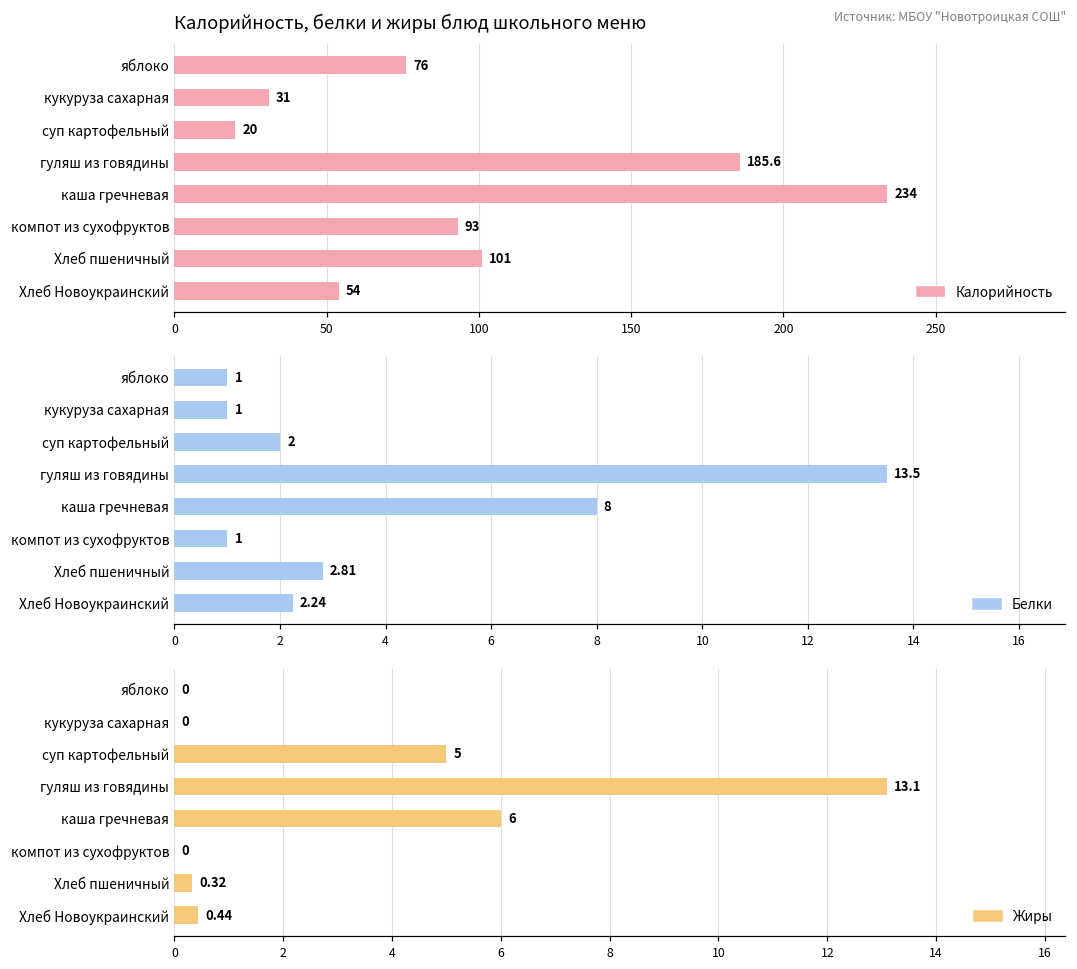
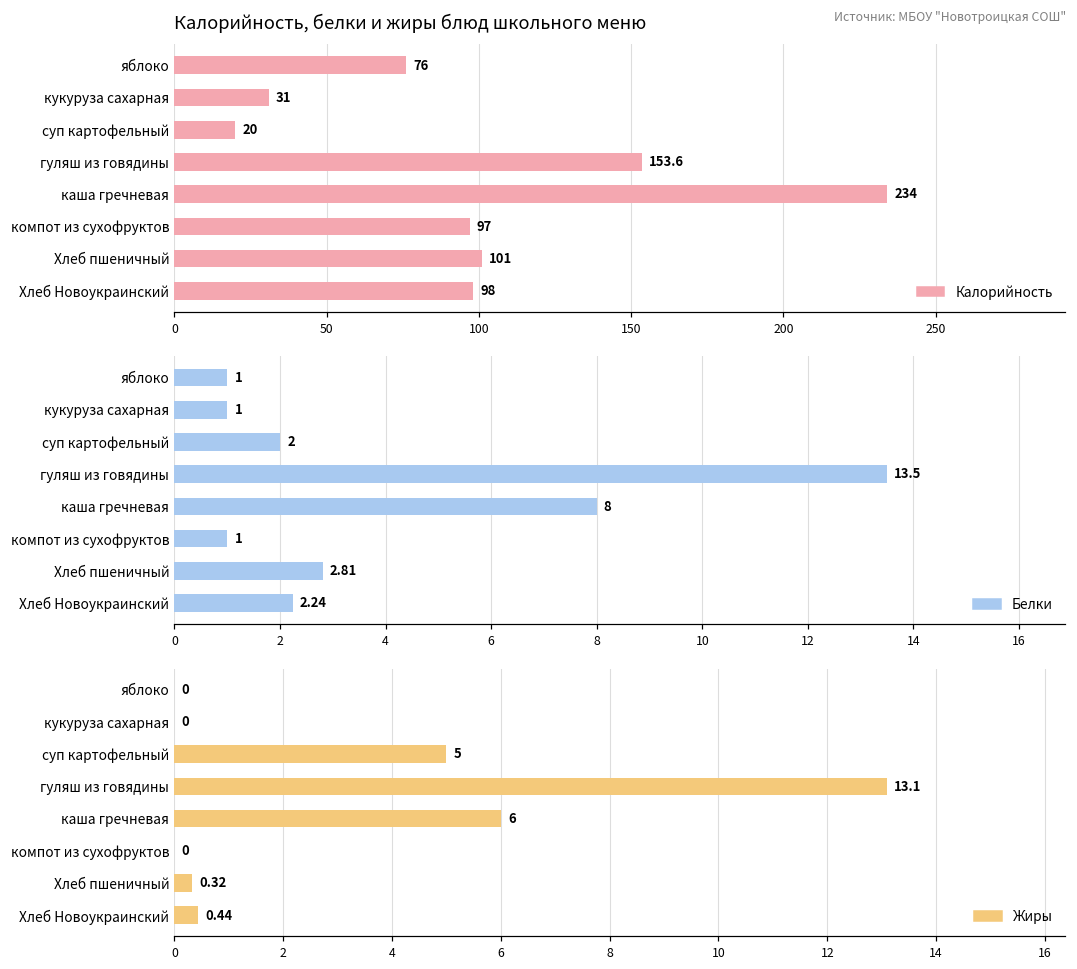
  {
    "Калорийность, белки и жиры блюд школьного меню": {
      "яблоко": 76,
      "кукуруза сахарная": 31,
      "суп картофельный": 20,
-     "гуляш из говядины": 185.6,
+     "гуляш из говядины": 153.6,
      "каша гречневая": 234,
-     "компот из сухофруктов": 93,
+     "компот из сухофруктов": 97,
      "Хлеб пшеничный": 101,
-     "Хлеб Новоукраинский": 54
+     "Хлеб Новоукраинский": 98
    }
  }
